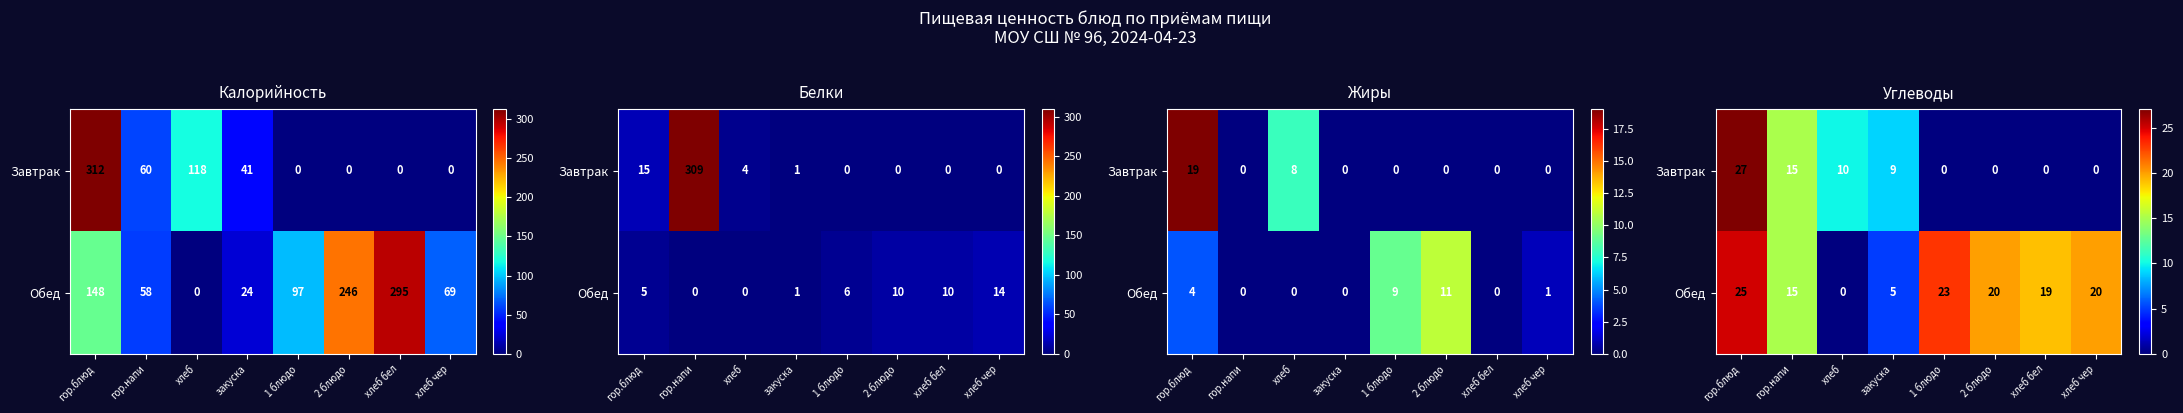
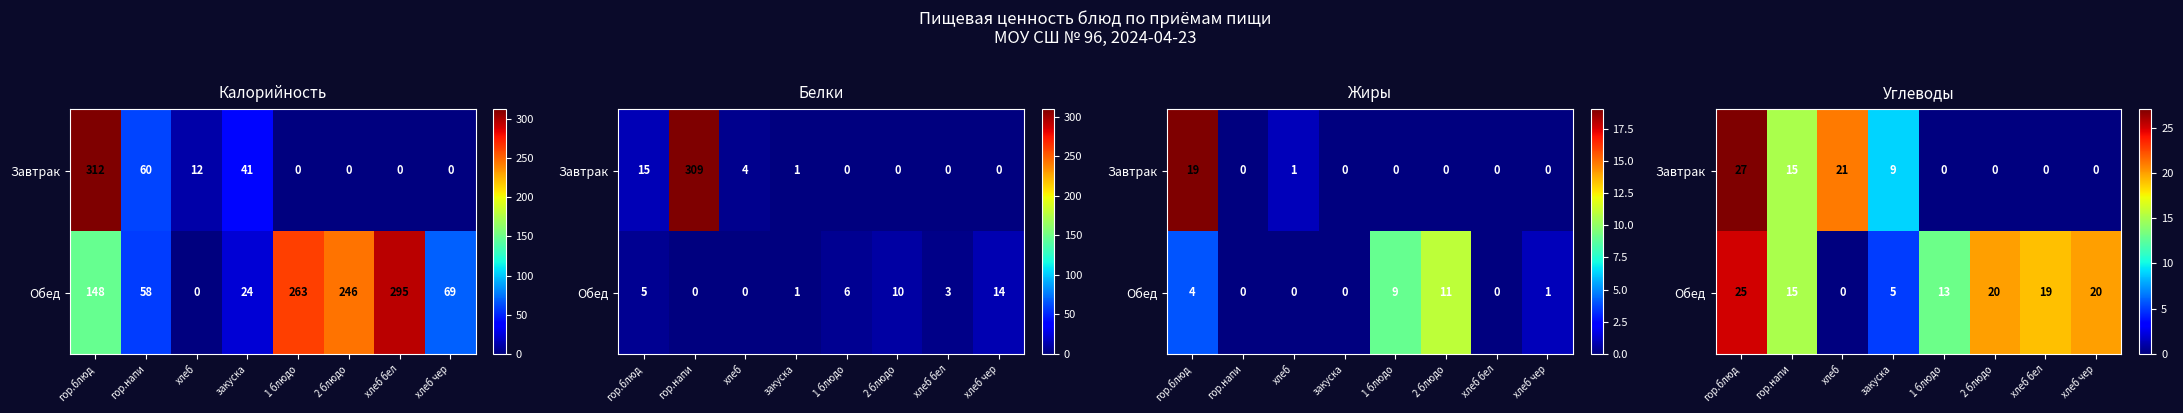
  {
    "Калорийность": {
      "Завтрак": {
        "гор.блюд": 312,
        "гор.напи": 60,
-       "хлеб": 118,
+       "хлеб": 12,
        "закуска": 41,
        "1 блюдо": 0,
        "2 блюдо": 0,
        "хлеб бел": 0,
        "хлеб чер": 0
      },
      "Обед": {
        "гор.блюд": 148,
        "гор.напи": 58,
        "хлеб": 0,
        "закуска": 24,
-       "1 блюдо": 97,
+       "1 блюдо": 263,
        "2 блюдо": 246,
        "хлеб бел": 295,
        "хлеб чер": 69
      }
    },
    "Белки": {
      "Завтрак": {
        "гор.блюд": 15,
        "гор.напи": 309,
        "хлеб": 4,
        "закуска": 1,
        "1 блюдо": 0,
        "2 блюдо": 0,
        "хлеб бел": 0,
        "хлеб чер": 0
      },
      "Обед": {
        "гор.блюд": 5,
        "гор.напи": 0,
        "хлеб": 0,
        "закуска": 1,
        "1 блюдо": 6,
        "2 блюдо": 10,
-       "хлеб бел": 10,
+       "хлеб бел": 3,
        "хлеб чер": 14
      }
    },
    "Жиры": {
      "Завтрак": {
        "гор.блюд": 19,
        "гор.напи": 0,
-       "хлеб": 8,
+       "хлеб": 1,
        "закуска": 0,
        "1 блюдо": 0,
        "2 блюдо": 0,
        "хлеб бел": 0,
        "хлеб чер": 0
      },
      "Обед": {
        "гор.блюд": 4,
        "гор.напи": 0,
        "хлеб": 0,
        "закуска": 0,
        "1 блюдо": 9,
        "2 блюдо": 11,
        "хлеб бел": 0,
        "хлеб чер": 1
      }
    },
    "Углеводы": {
      "Завтрак": {
        "гор.блюд": 27,
        "гор.напи": 15,
-       "хлеб": 10,
+       "хлеб": 21,
        "закуска": 9,
        "1 блюдо": 0,
        "2 блюдо": 0,
        "хлеб бел": 0,
        "хлеб чер": 0
      },
      "Обед": {
        "гор.блюд": 25,
        "гор.напи": 15,
        "хлеб": 0,
        "закуска": 5,
-       "1 блюдо": 23,
+       "1 блюдо": 13,
        "2 блюдо": 20,
        "хлеб бел": 19,
        "хлеб чер": 20
      }
    }
  }
